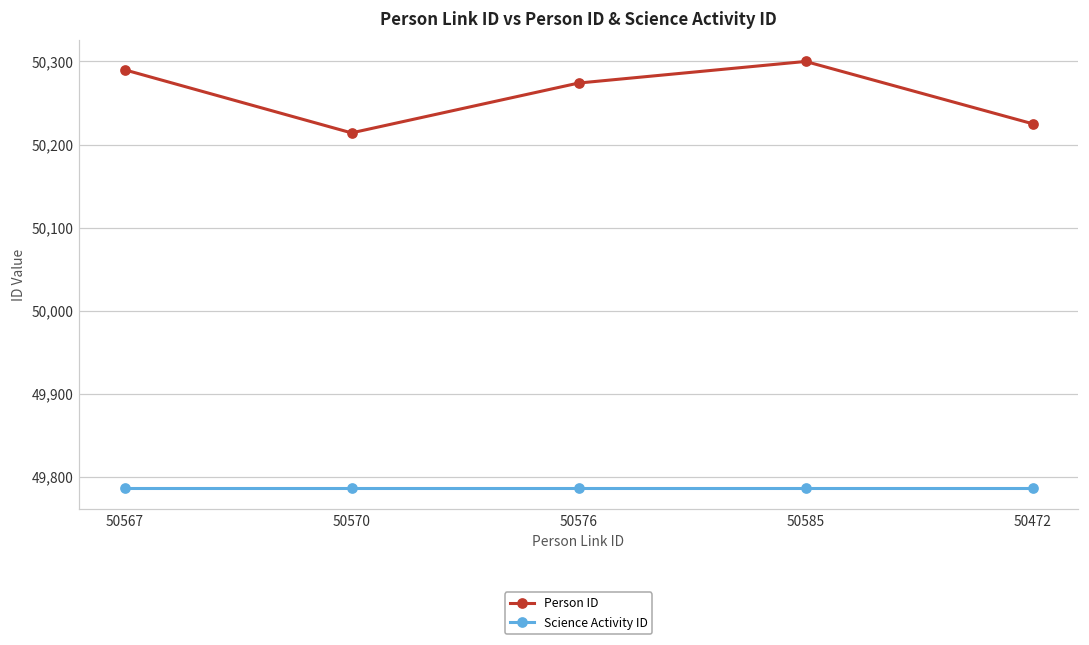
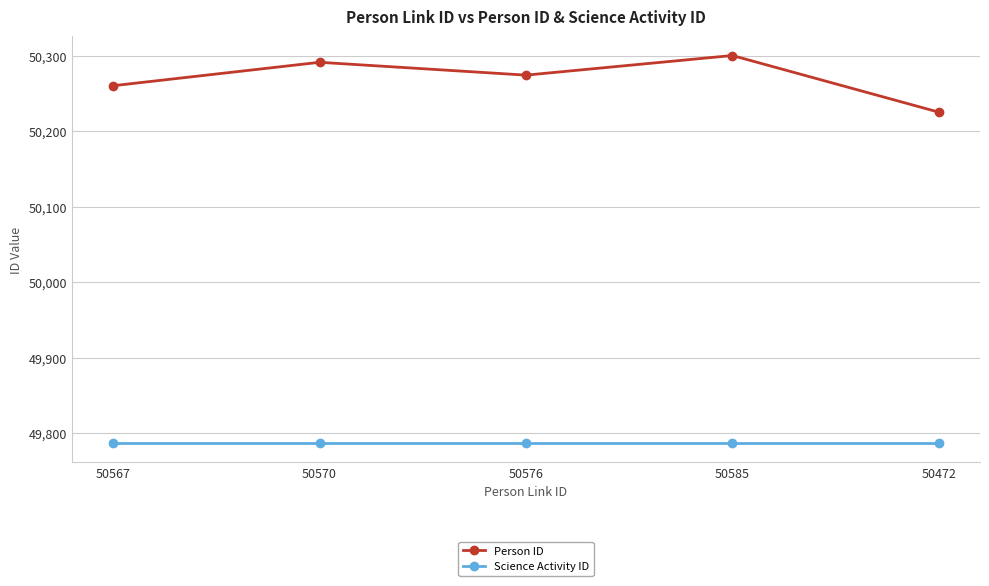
  {
    "Person ID": {
-     "50567": "50,290",
-     "50570": "50,210",
+     "50567": "50,260",
+     "50570": "50,290",
      "50576": "50,270",
      "50585": "50,300",
      "50472": "50,230"
    },
    "Science Activity ID": {
      "50567": "49,790",
      "50570": "49,790",
      "50576": "49,790",
      "50585": "49,790",
      "50472": "49,790"
    }
  }
